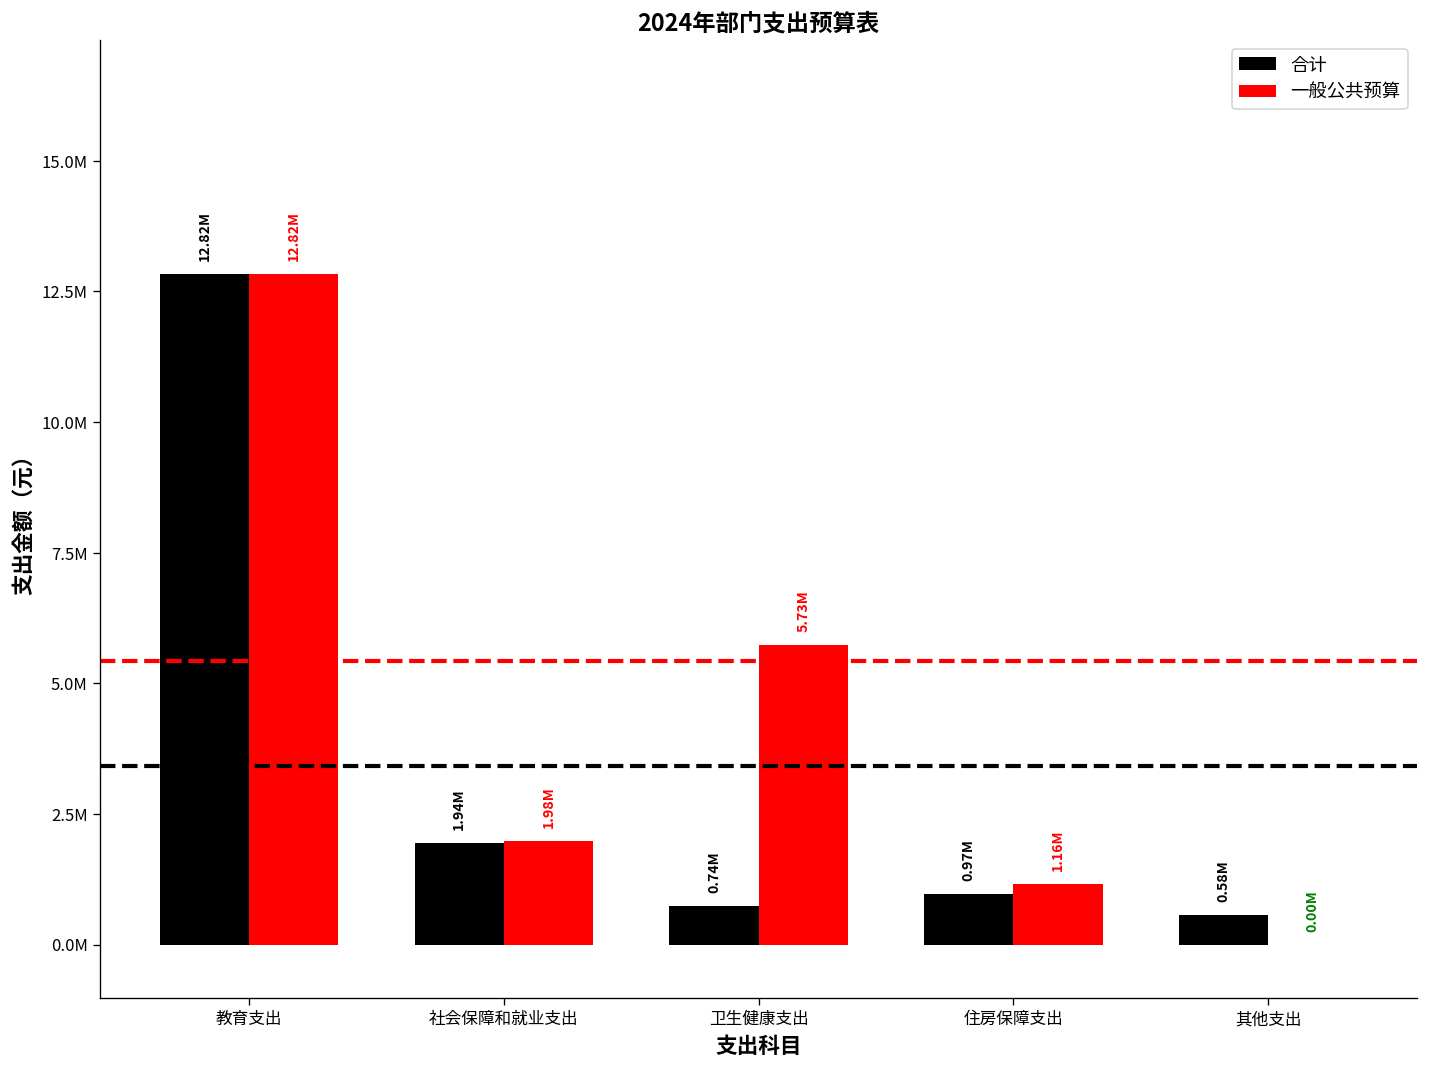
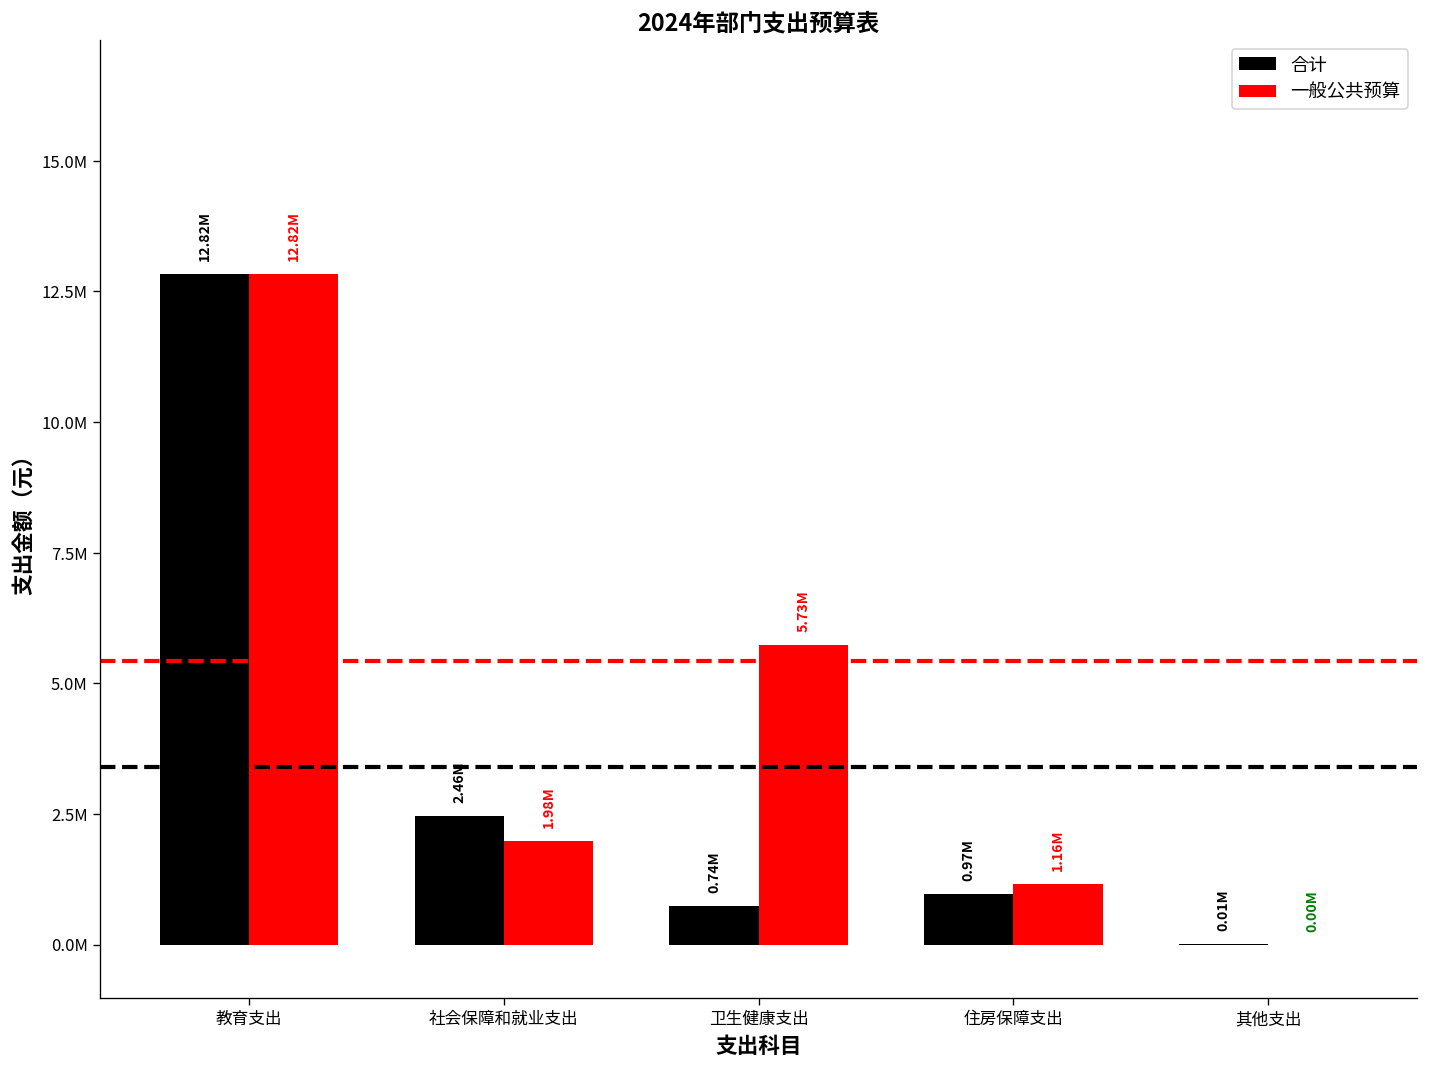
  {
    "合计": {
      "教育支出": "12.82M",
-     "社会保障和就业支出": "1.94M",
+     "社会保障和就业支出": "2.46M",
      "卫生健康支出": "0.74M",
      "住房保障支出": "0.97M",
-     "其他支出": "0.58M"
+     "其他支出": "0.01M"
    },
    "一般公共预算": {
      "教育支出": "12.82M",
      "社会保障和就业支出": "1.98M",
      "卫生健康支出": "5.73M",
      "住房保障支出": "1.16M",
      "其他支出": "0.00M"
    }
  }
